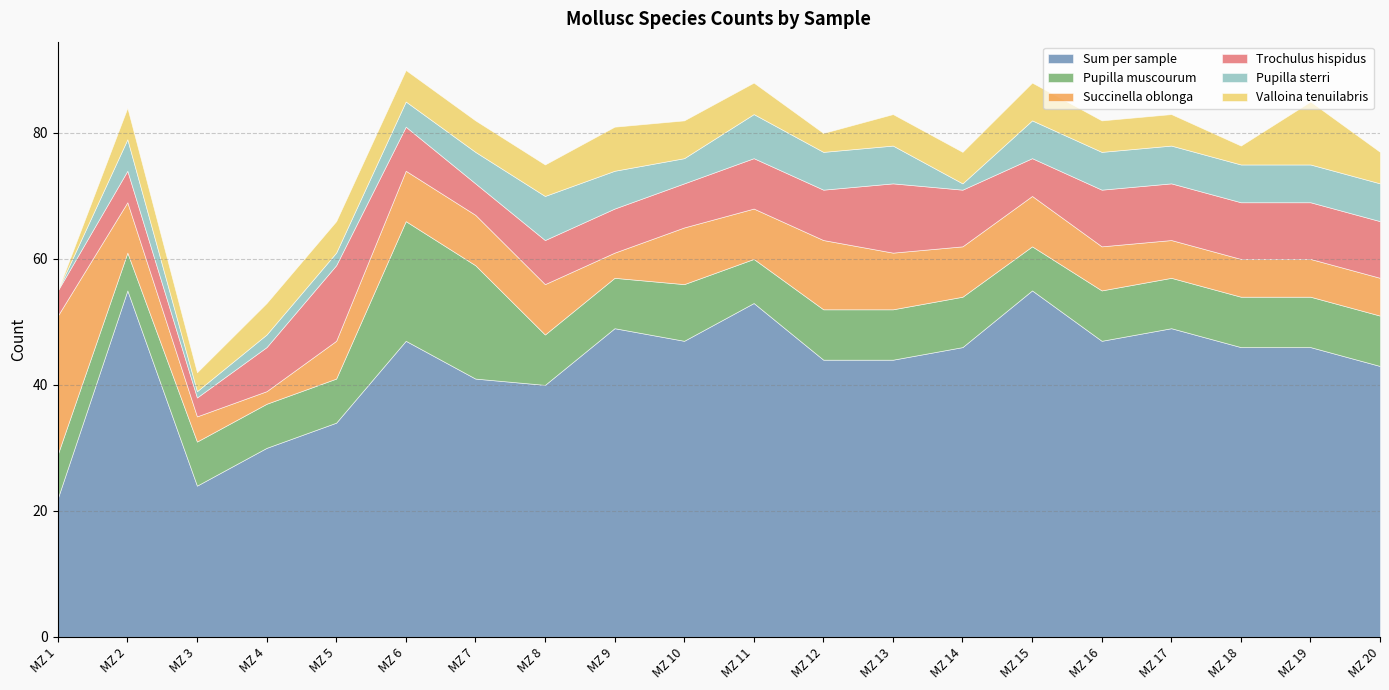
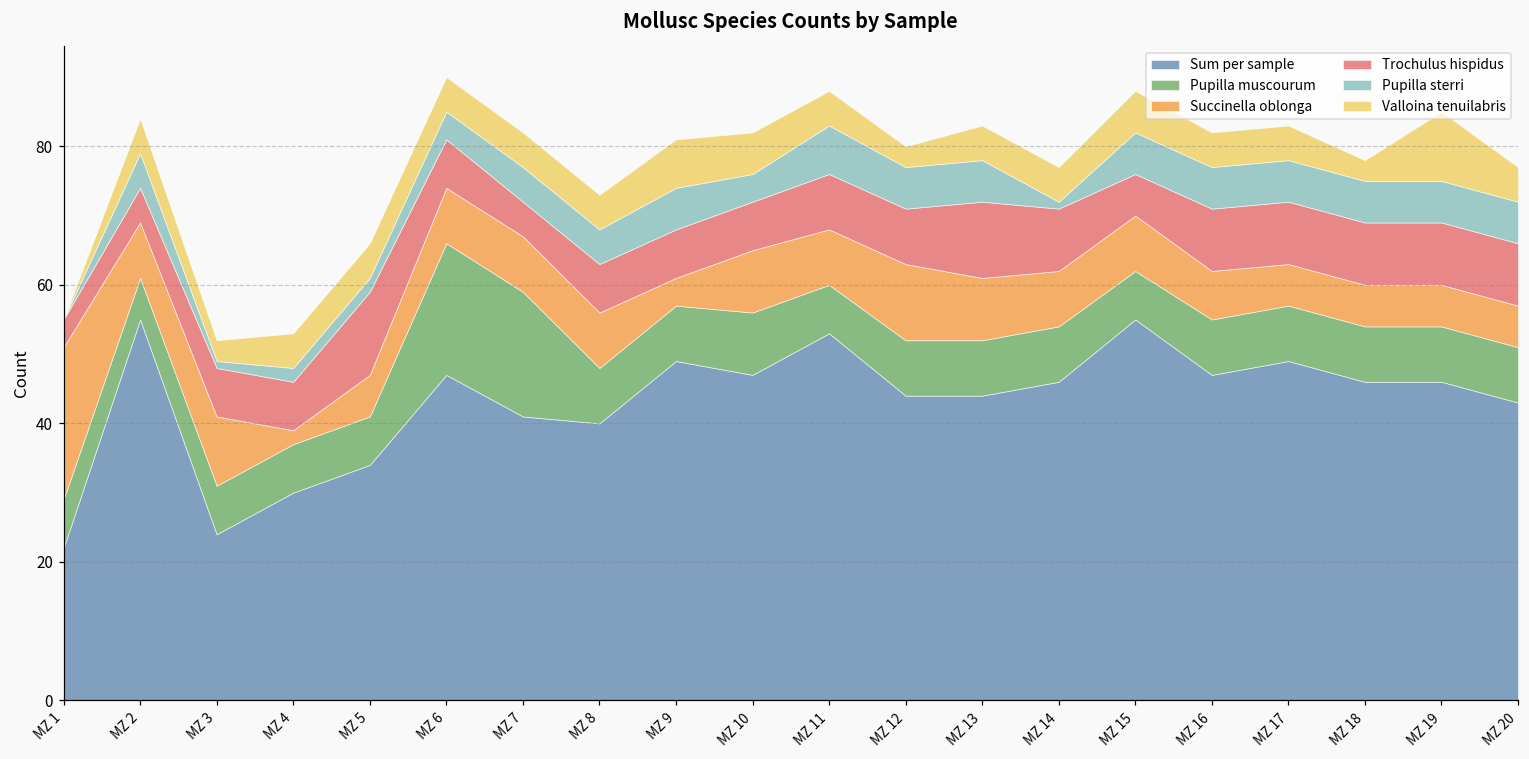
  {
    "Sum per sample": {
      "MZ 1": 22,
      "MZ 2": 55,
      "MZ 3": 24,
      "MZ 4": 30,
      "MZ 5": 34,
      "MZ 6": 47,
      "MZ 7": 41,
      "MZ 8": 40,
      "MZ 9": 49,
      "MZ 10": 47,
      "MZ 11": 53,
      "MZ 12": 44,
      "MZ 13": 44,
      "MZ 14": 46,
      "MZ 15": 55,
      "MZ 16": 47,
      "MZ 17": 49,
      "MZ 18": 46,
      "MZ 19": 46,
      "MZ 20": 43
    },
    "Pupilla muscourum": {
      "MZ 1": 7,
      "MZ 2": 6,
      "MZ 3": 7,
      "MZ 4": 7,
      "MZ 5": 7,
      "MZ 6": 19,
      "MZ 7": 18,
      "MZ 8": 8,
      "MZ 9": 8,
      "MZ 10": 9,
      "MZ 11": 7,
      "MZ 12": 8,
      "MZ 13": 8,
      "MZ 14": 8,
      "MZ 15": 7,
      "MZ 16": 8,
      "MZ 17": 8,
      "MZ 18": 8,
      "MZ 19": 8,
      "MZ 20": 8
    },
    "Succinella oblonga": {
      "MZ 1": 22,
      "MZ 2": 8,
-     "MZ 3": 4,
+     "MZ 3": 10,
      "MZ 4": 2,
      "MZ 5": 6,
      "MZ 6": 8,
      "MZ 7": 8,
      "MZ 8": 8,
      "MZ 9": 4,
      "MZ 10": 9,
      "MZ 11": 8,
      "MZ 12": 11,
      "MZ 13": 9,
      "MZ 14": 8,
      "MZ 15": 8,
      "MZ 16": 7,
      "MZ 17": 6,
      "MZ 18": 6,
      "MZ 19": 6,
      "MZ 20": 6
    },
    "Trochulus hispidus": {
      "MZ 2": 5,
-     "MZ 3": 3,
+     "MZ 3": 7,
      "MZ 4": 7,
      "MZ 5": 12,
      "MZ 6": 7,
      "MZ 7": 5,
      "MZ 8": 7,
      "MZ 9": 7,
      "MZ 10": 7,
      "MZ 11": 8,
      "MZ 12": 8,
      "MZ 13": 11,
      "MZ 14": 9,
      "MZ 15": 6,
      "MZ 16": 9,
      "MZ 17": 9,
      "MZ 18": 9,
      "MZ 19": 9,
      "MZ 20": 9
    },
    "Pupilla sterri": {
      "MZ 2": 5,
      "MZ 3": 1,
      "MZ 4": 2,
      "MZ 5": 2,
      "MZ 6": 4,
      "MZ 7": 5,
-     "MZ 8": 7,
+     "MZ 8": 5,
      "MZ 9": 6,
      "MZ 10": 4,
      "MZ 11": 7,
      "MZ 12": 6,
      "MZ 13": 6,
      "MZ 14": 1,
      "MZ 15": 6,
      "MZ 16": 6,
      "MZ 17": 6,
      "MZ 18": 6,
      "MZ 19": 6,
      "MZ 20": 6
    },
    "Valloina tenuilabris": {
      "MZ 2": 5,
      "MZ 3": 3,
      "MZ 4": 5,
      "MZ 5": 5,
      "MZ 6": 5,
      "MZ 7": 5,
      "MZ 8": 5,
      "MZ 9": 7,
      "MZ 10": 6,
      "MZ 11": 5,
      "MZ 12": 3,
      "MZ 13": 5,
      "MZ 14": 5,
      "MZ 15": 6,
      "MZ 16": 5,
      "MZ 17": 5,
      "MZ 18": 3,
      "MZ 20": 5
    }
  }
